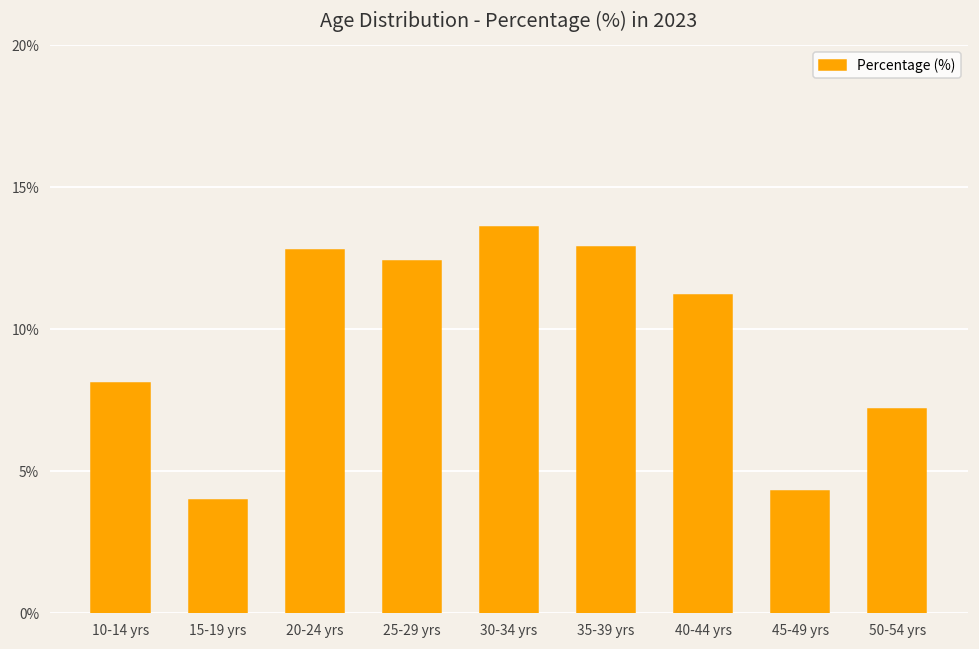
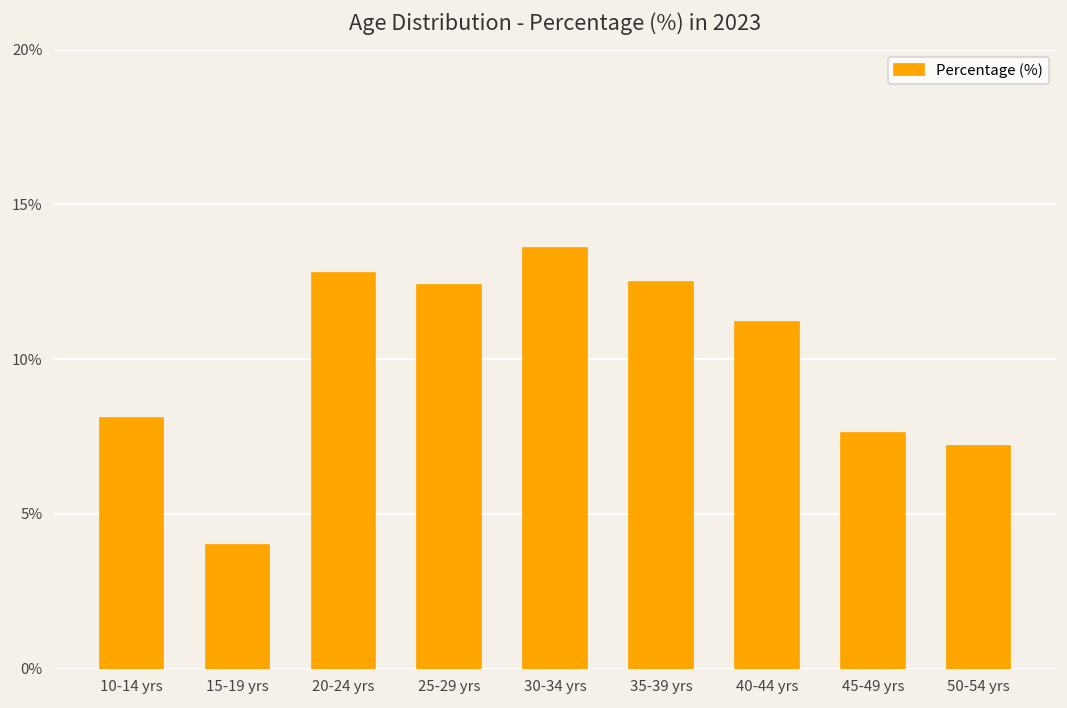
  {
    "10-14 yrs": "8.1%",
    "15-19 yrs": "4.0%",
    "20-24 yrs": "12.8%",
    "25-29 yrs": "12.4%",
    "30-34 yrs": "13.6%",
-   "35-39 yrs": "12.9%",
+   "35-39 yrs": "12.5%",
    "40-44 yrs": "11.2%",
-   "45-49 yrs": "4.3%",
+   "45-49 yrs": "7.6%",
    "50-54 yrs": "7.2%"
  }
